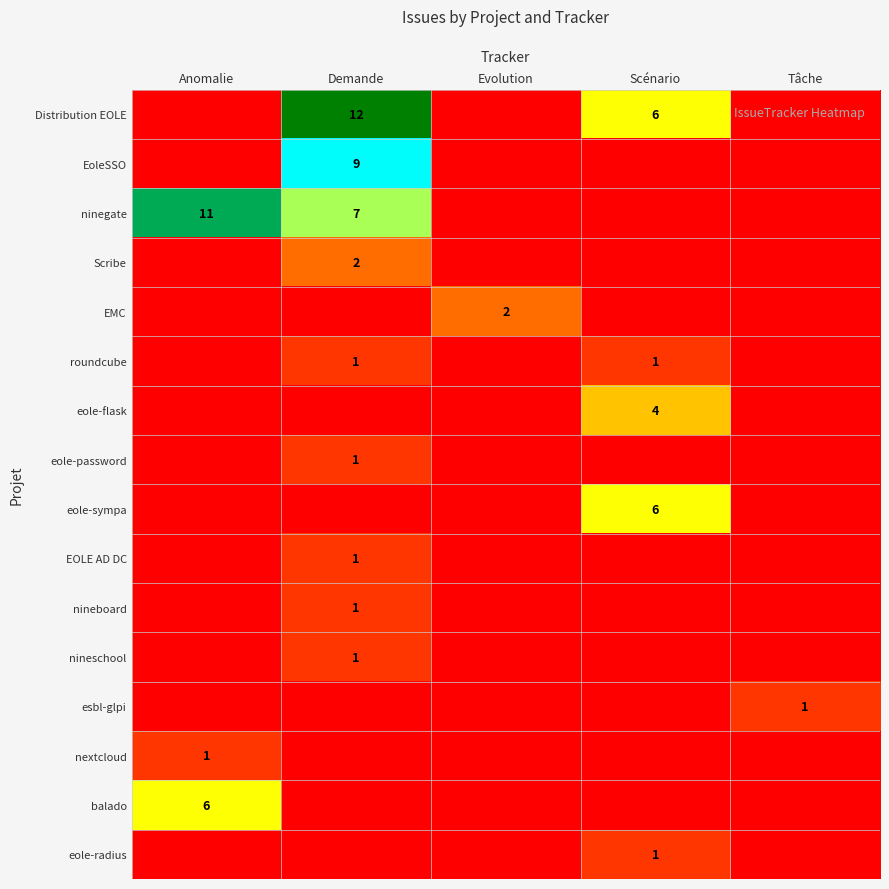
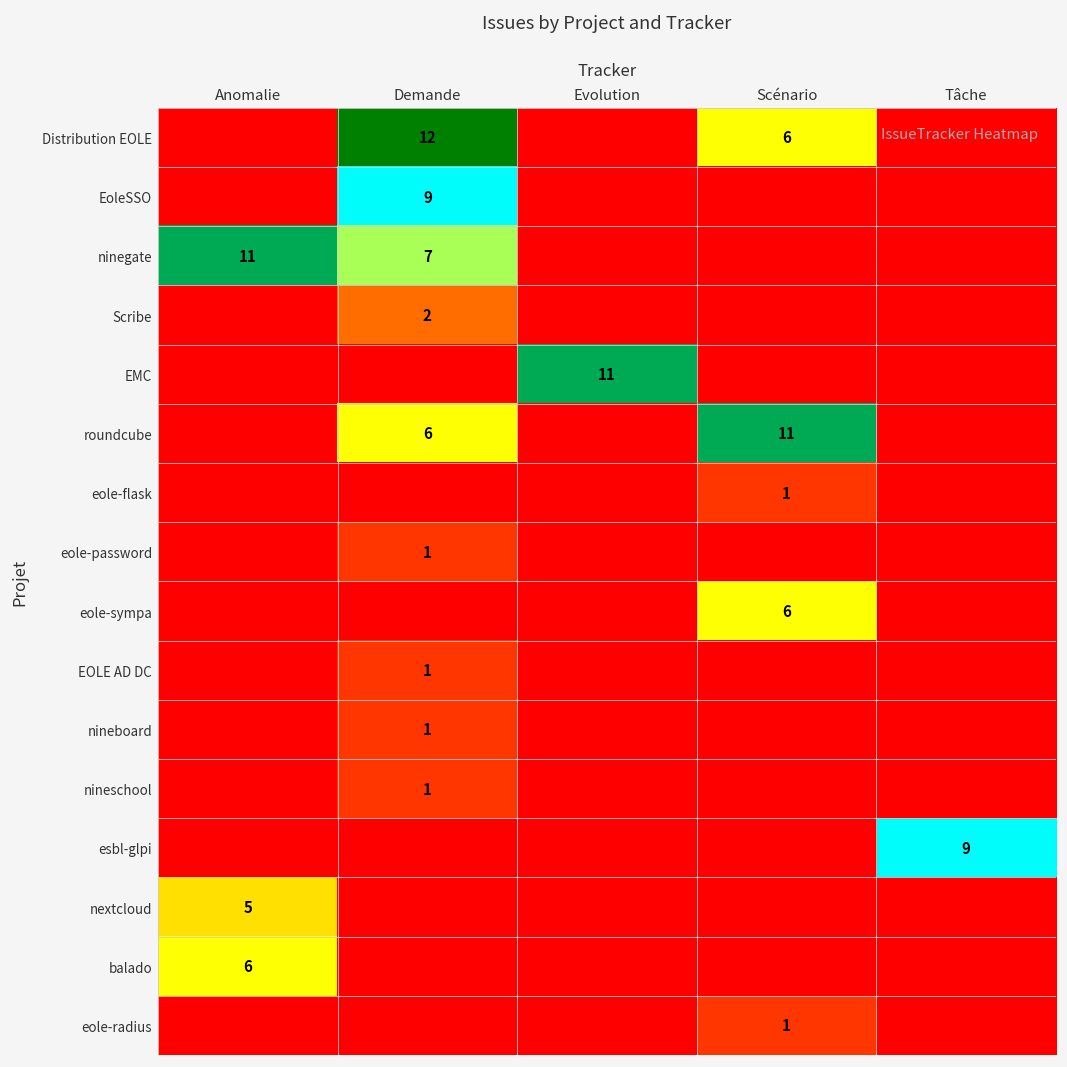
  {
    "Distribution EOLE": {
      "Demande": 12,
      "Scénario": 6
    },
    "EoleSSO": {
      "Demande": 9
    },
    "ninegate": {
      "Anomalie": 11,
      "Demande": 7
    },
    "Scribe": {
      "Demande": 2
    },
    "EMC": {
-     "Evolution": 2
+     "Evolution": 11
    },
    "roundcube": {
-     "Demande": 1,
-     "Scénario": 1
+     "Demande": 6,
+     "Scénario": 11
    },
    "eole-flask": {
-     "Scénario": 4
+     "Scénario": 1
    },
    "eole-password": {
      "Demande": 1
    },
    "eole-sympa": {
      "Scénario": 6
    },
    "EOLE AD DC": {
      "Demande": 1
    },
    "nineboard": {
      "Demande": 1
    },
    "nineschool": {
      "Demande": 1
    },
    "esbl-glpi": {
-     "Tâche": 1
+     "Tâche": 9
    },
    "nextcloud": {
-     "Anomalie": 1
+     "Anomalie": 5
    },
    "balado": {
      "Anomalie": 6
    },
    "eole-radius": {
      "Scénario": 1
    }
  }
